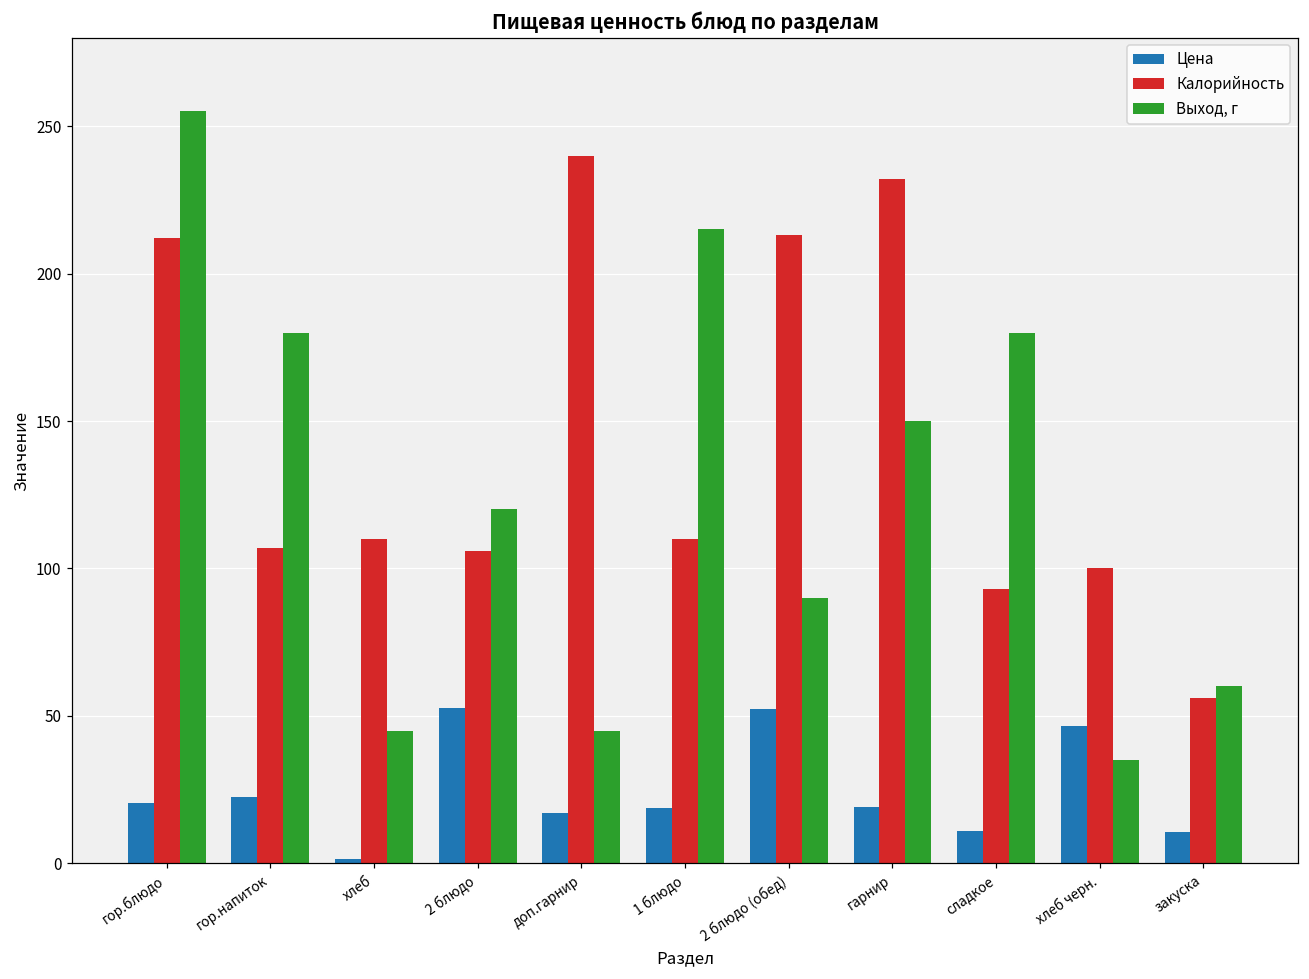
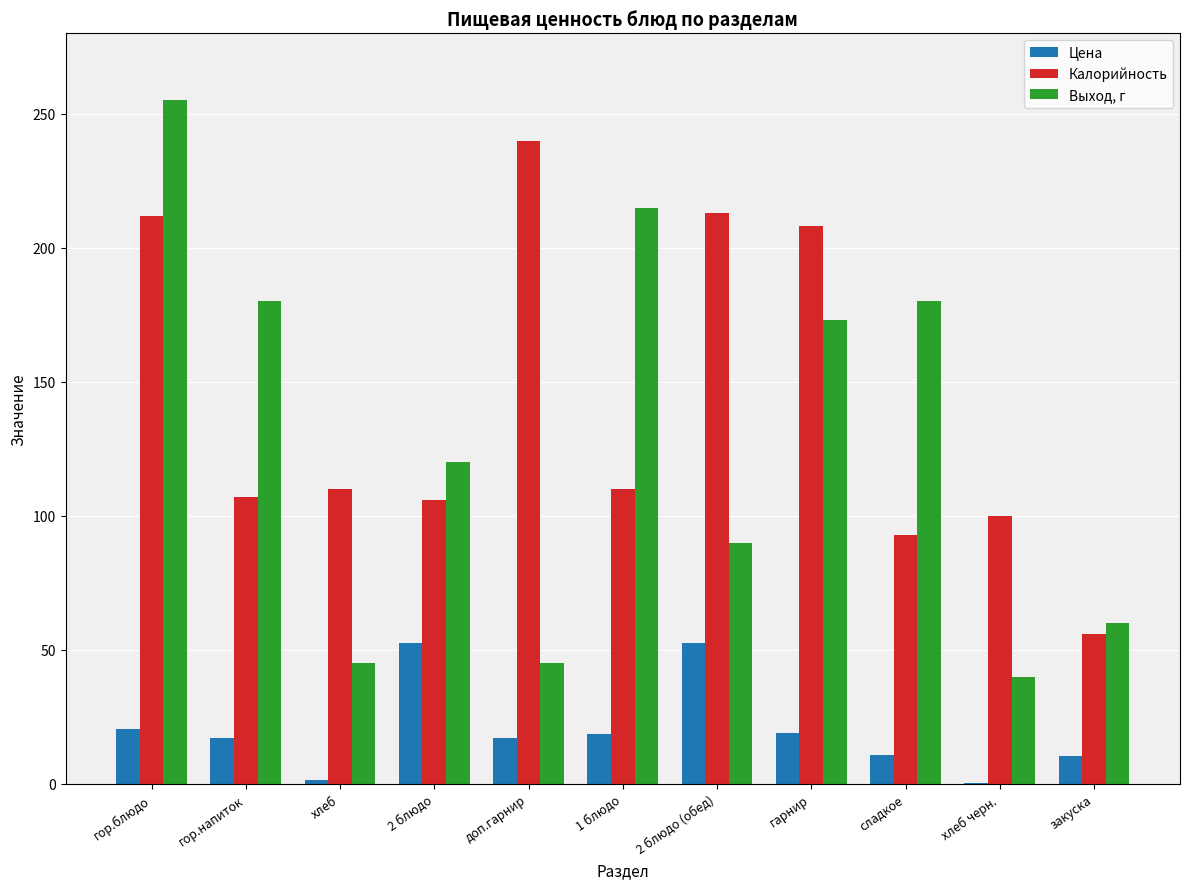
  {
    "Цена": {
      "гор.блюдо": 20,
-     "гор.напиток": 23,
+     "гор.напиток": 17,
      "хлеб": 1,
      "2 блюдо": 53,
      "доп.гарнир": 17,
      "1 блюдо": 19,
      "2 блюдо (обед)": 52,
      "гарнир": 19,
      "сладкое": 11,
-     "хлеб черн.": 47,
+     "хлеб черн.": 0,
      "закуска": 11
    },
    "Калорийность": {
      "гор.блюдо": 212,
      "гор.напиток": 107,
      "хлеб": 110,
      "2 блюдо": 106,
      "доп.гарнир": 240,
      "1 блюдо": 110,
      "2 блюдо (обед)": 213,
-     "гарнир": 232,
+     "гарнир": 208,
      "сладкое": 93,
      "хлеб черн.": 100,
      "закуска": 56
    },
    "Выход, г": {
      "гор.блюдо": 255,
      "гор.напиток": 180,
      "хлеб": 45,
      "2 блюдо": 120,
      "доп.гарнир": 45,
      "1 блюдо": 215,
      "2 блюдо (обед)": 90,
-     "гарнир": 150,
+     "гарнир": 173,
      "сладкое": 180,
-     "хлеб черн.": 35,
+     "хлеб черн.": 40,
      "закуска": 60
    }
  }
